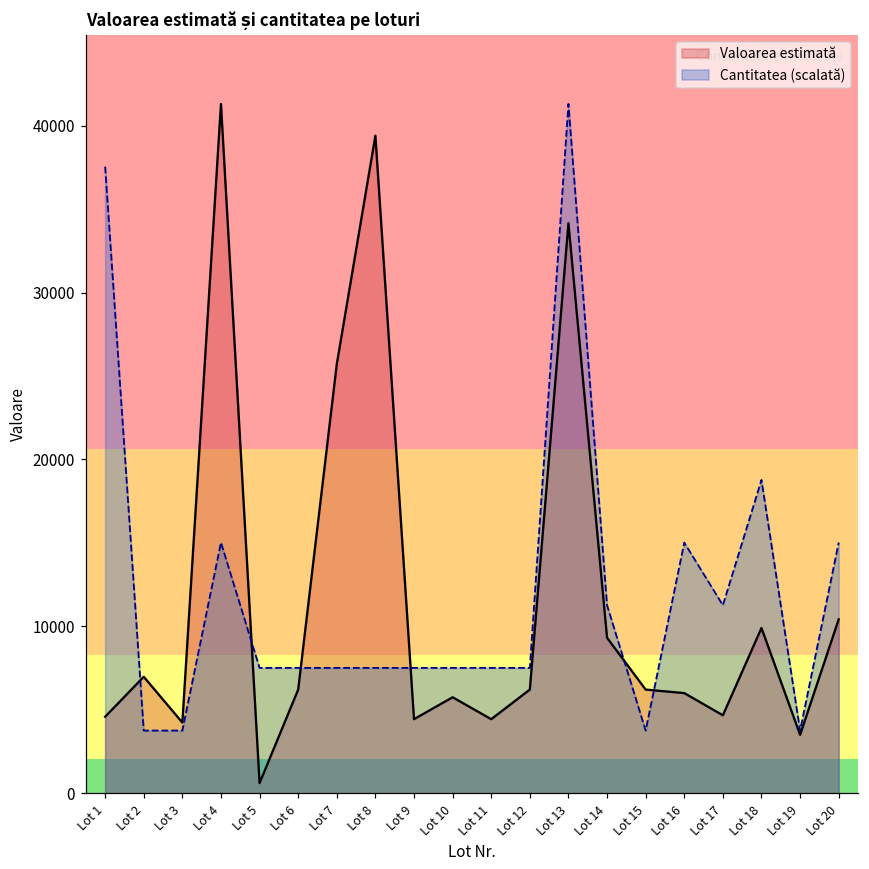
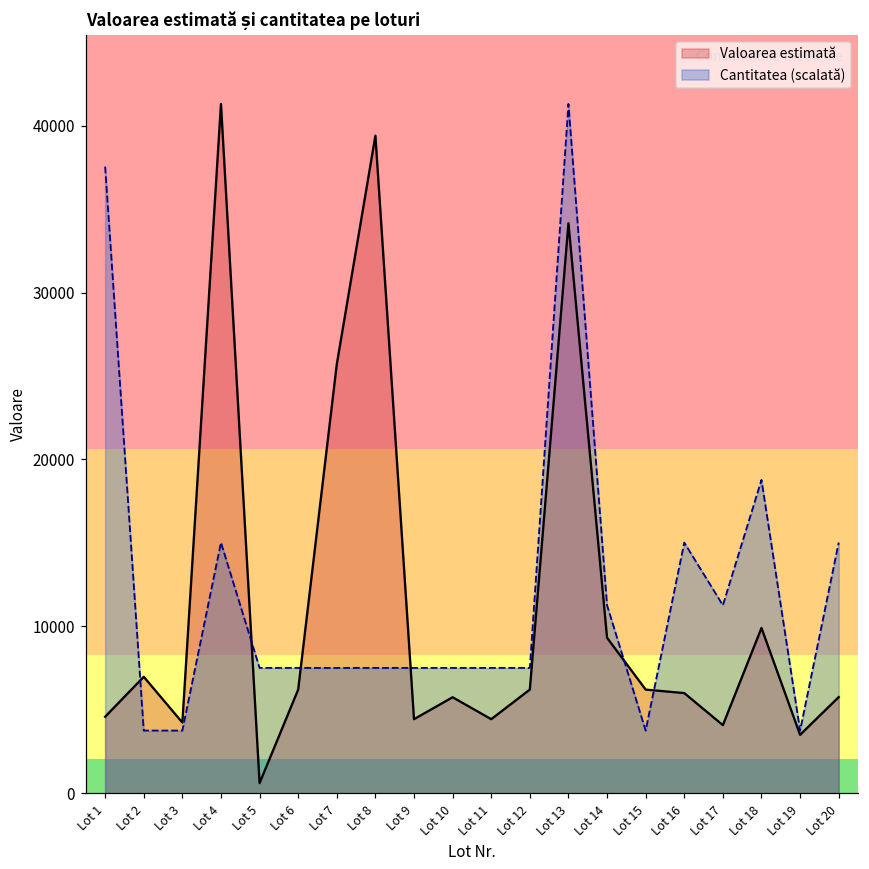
  {
    "Valoarea estimată": {
      "Lot 1": 4600,
      "Lot 2": 7000,
      "Lot 3": 4200,
      "Lot 4": 41300,
      "Lot 5": 600,
      "Lot 6": 6200,
      "Lot 7": 25700,
      "Lot 8": 39400,
      "Lot 9": 4400,
      "Lot 10": 5800,
      "Lot 11": 4400,
      "Lot 12": 6200,
      "Lot 13": 34200,
      "Lot 14": 9300,
      "Lot 15": 6200,
      "Lot 16": 6000,
-     "Lot 17": 4700,
+     "Lot 17": 4100,
      "Lot 18": 9900,
      "Lot 19": 3500,
-     "Lot 20": 10400
+     "Lot 20": 5800
    },
    "Cantitatea (scalată)": {
      "Lot 1": 37500,
      "Lot 2": 3800,
      "Lot 3": 3800,
      "Lot 4": 15000,
      "Lot 5": 7500,
      "Lot 6": 7500,
      "Lot 7": 7500,
      "Lot 8": 7500,
      "Lot 9": 7500,
      "Lot 10": 7500,
      "Lot 11": 7500,
      "Lot 12": 7500,
      "Lot 13": 41300,
      "Lot 14": 11300,
      "Lot 15": 3800,
      "Lot 16": 15000,
      "Lot 17": 11300,
      "Lot 18": 18800,
      "Lot 19": 3800,
      "Lot 20": 15000
    }
  }
